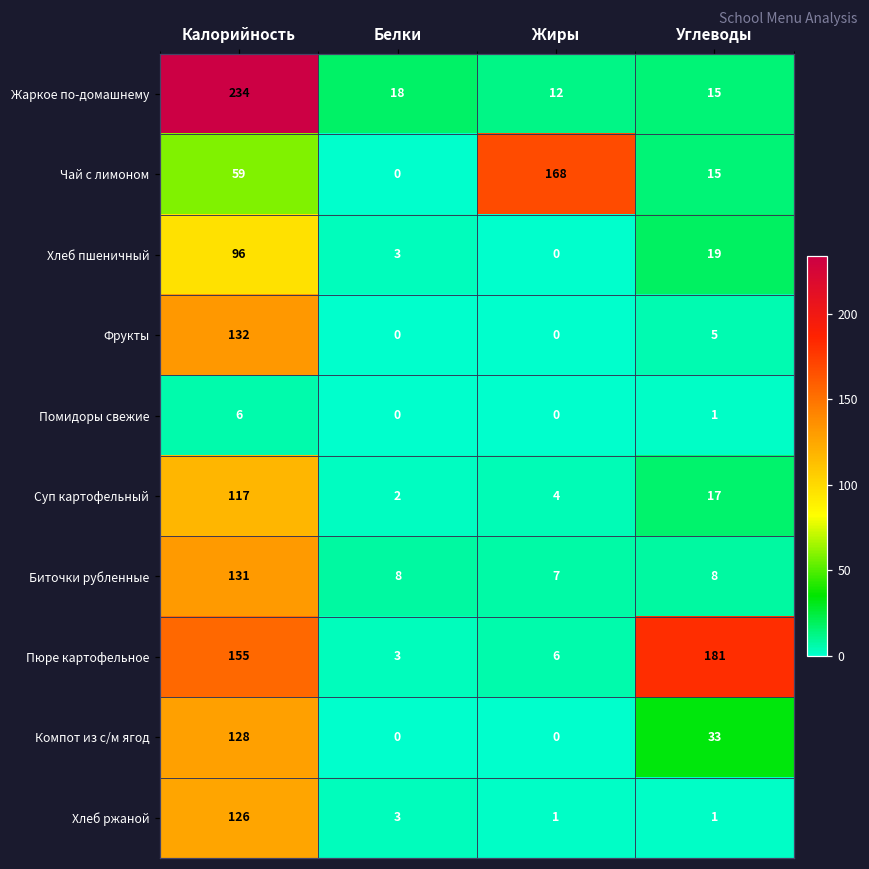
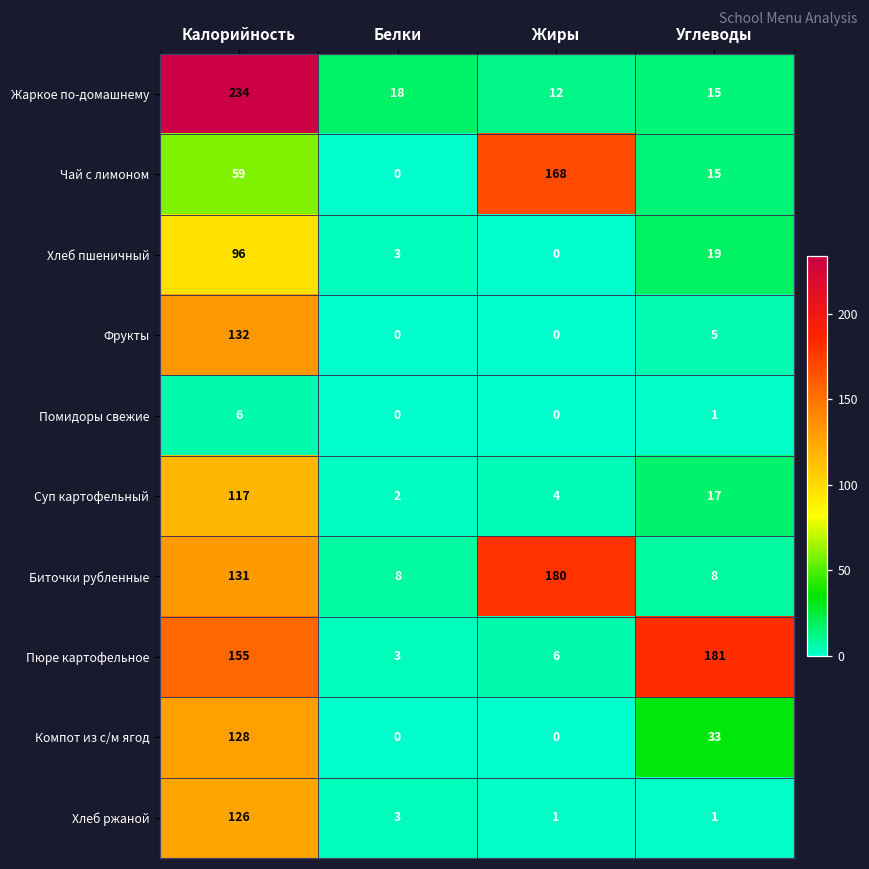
  {
    "Жаркое по-домашнему": {
      "Калорийность": 234,
      "Белки": 18,
      "Жиры": 12,
      "Углеводы": 15
    },
    "Чай с лимоном": {
      "Калорийность": 59,
      "Белки": 0,
      "Жиры": 168,
      "Углеводы": 15
    },
    "Хлеб пшеничный": {
      "Калорийность": 96,
      "Белки": 3,
      "Жиры": 0,
      "Углеводы": 19
    },
    "Фрукты": {
      "Калорийность": 132,
      "Белки": 0,
      "Жиры": 0,
      "Углеводы": 5
    },
    "Помидоры свежие": {
      "Калорийность": 6,
      "Белки": 0,
      "Жиры": 0,
      "Углеводы": 1
    },
    "Суп картофельный": {
      "Калорийность": 117,
      "Белки": 2,
      "Жиры": 4,
      "Углеводы": 17
    },
    "Биточки рубленные": {
      "Калорийность": 131,
      "Белки": 8,
-     "Жиры": 7,
+     "Жиры": 180,
      "Углеводы": 8
    },
    "Пюре картофельное": {
      "Калорийность": 155,
      "Белки": 3,
      "Жиры": 6,
      "Углеводы": 181
    },
    "Компот из с/м ягод": {
      "Калорийность": 128,
      "Белки": 0,
      "Жиры": 0,
      "Углеводы": 33
    },
    "Хлеб ржаной": {
      "Калорийность": 126,
      "Белки": 3,
      "Жиры": 1,
      "Углеводы": 1
    }
  }
